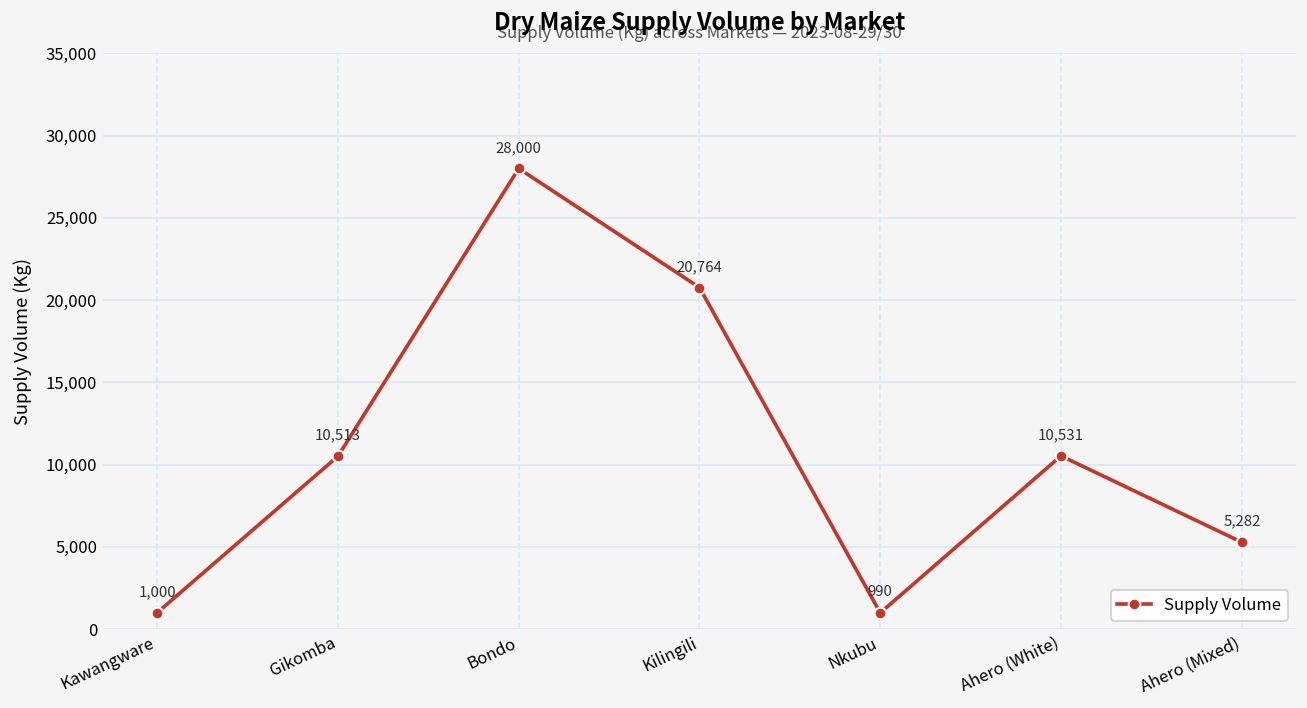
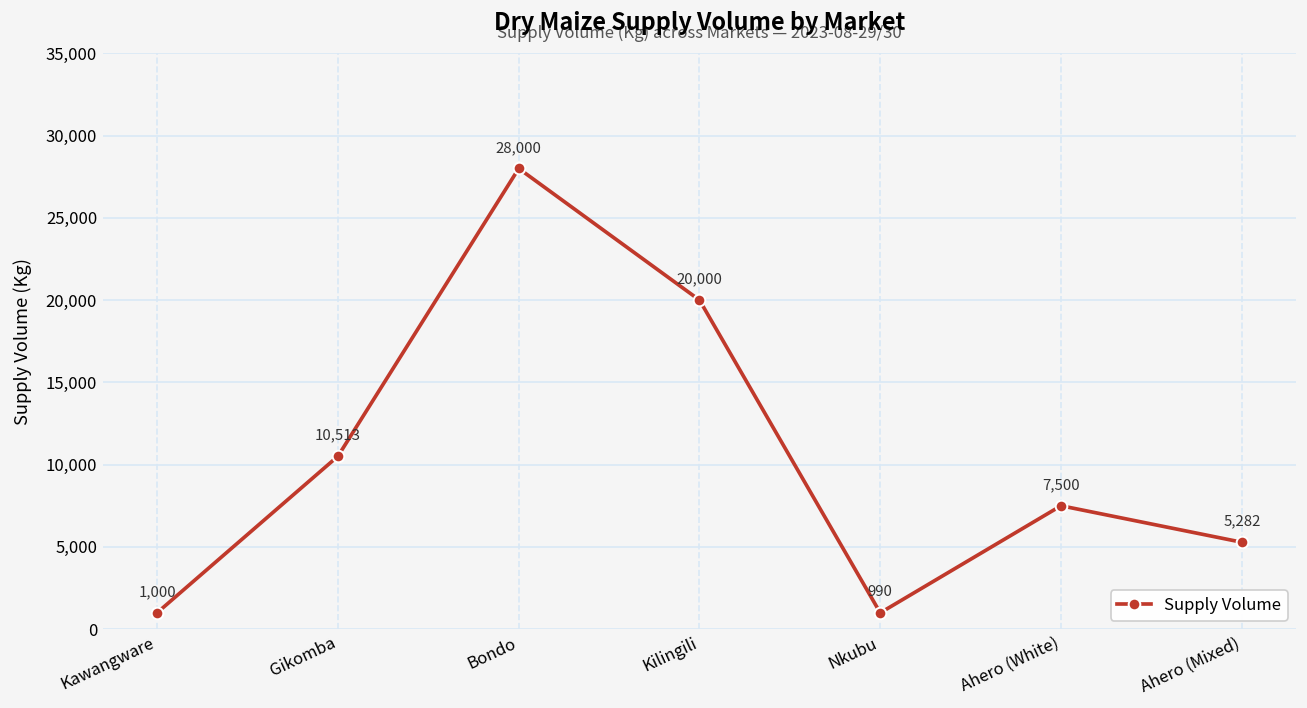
  {
    "Kawangware": "1,000",
    "Gikomba": "10,513",
    "Bondo": "28,000",
-   "Kilingili": "20,764",
+   "Kilingili": "20,000",
    "Nkubu": "990",
-   "Ahero (White)": "10,531",
+   "Ahero (White)": "7,500",
    "Ahero (Mixed)": "5,282"
  }
